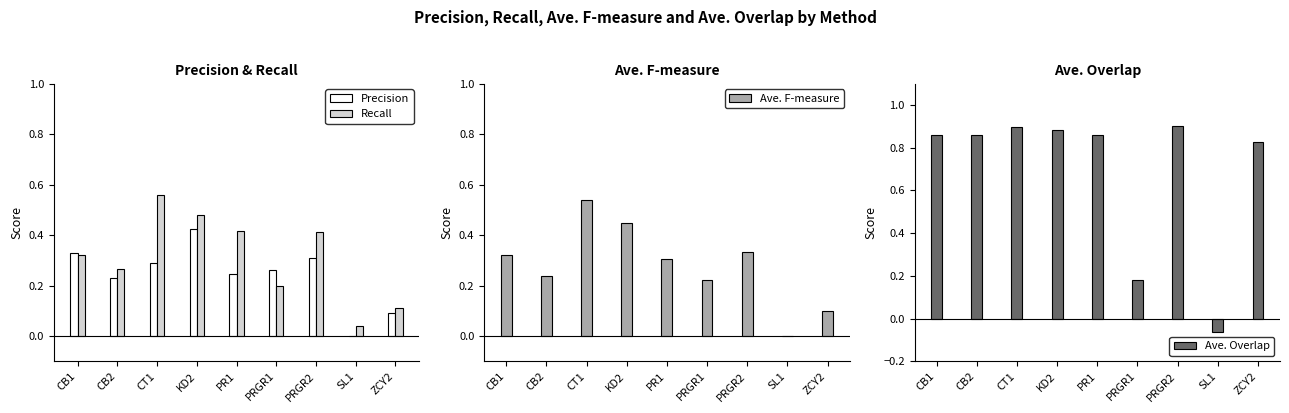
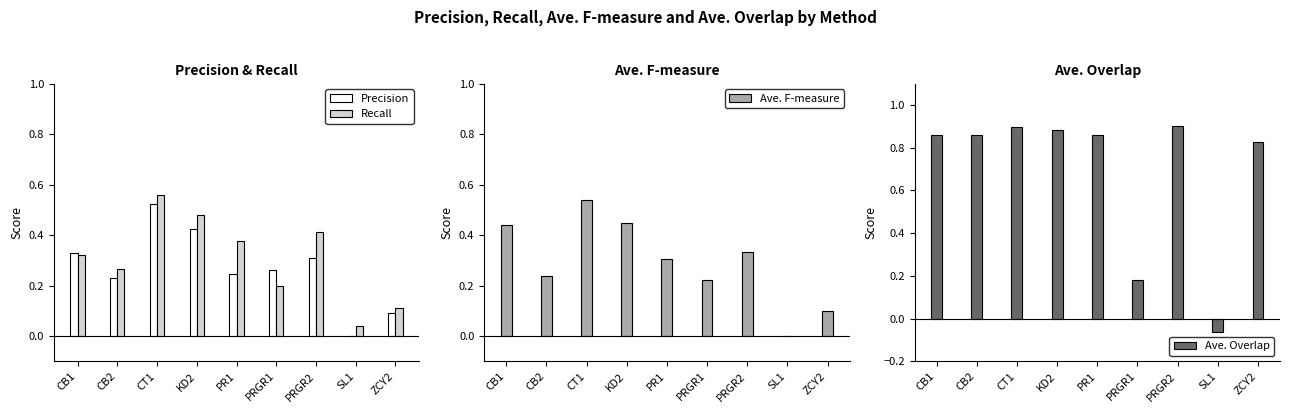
  {
    "Precision & Recall": {
      "Precision": {
        "CB1": 0.33,
        "CB2": 0.23,
-       "CT1": 0.29,
+       "CT1": 0.52,
        "KD2": 0.42,
        "PR1": 0.25,
        "PRGR1": 0.26,
        "PRGR2": 0.31,
        "ZCY2": 0.09
      },
      "Recall": {
        "CB1": 0.32,
        "CB2": 0.27,
        "CT1": 0.56,
        "KD2": 0.48,
-       "PR1": 0.42,
+       "PR1": 0.38,
        "PRGR1": 0.20,
        "PRGR2": 0.41,
        "SL1": 0.04,
        "ZCY2": 0.11
      }
    },
    "Ave. F-measure": {
-     "CB1": 0.32,
+     "CB1": 0.44,
      "CB2": 0.24,
      "CT1": 0.54,
      "KD2": 0.45,
      "PR1": 0.30,
      "PRGR1": 0.22,
      "PRGR2": 0.33,
      "ZCY2": 0.10
    },
    "Ave. Overlap": {
      "CB1": 0.86,
      "CB2": 0.86,
      "CT1": 0.90,
      "KD2": 0.88,
      "PR1": 0.86,
      "PRGR1": 0.18,
      "PRGR2": 0.90,
      "SL1": -0.06,
      "ZCY2": 0.83
    }
  }
